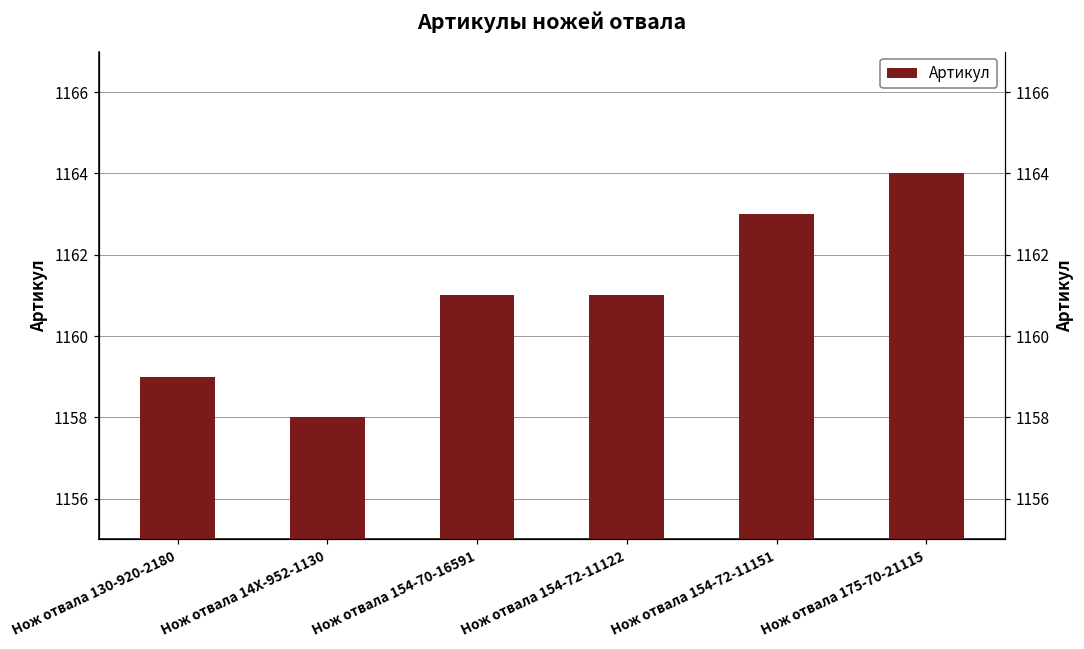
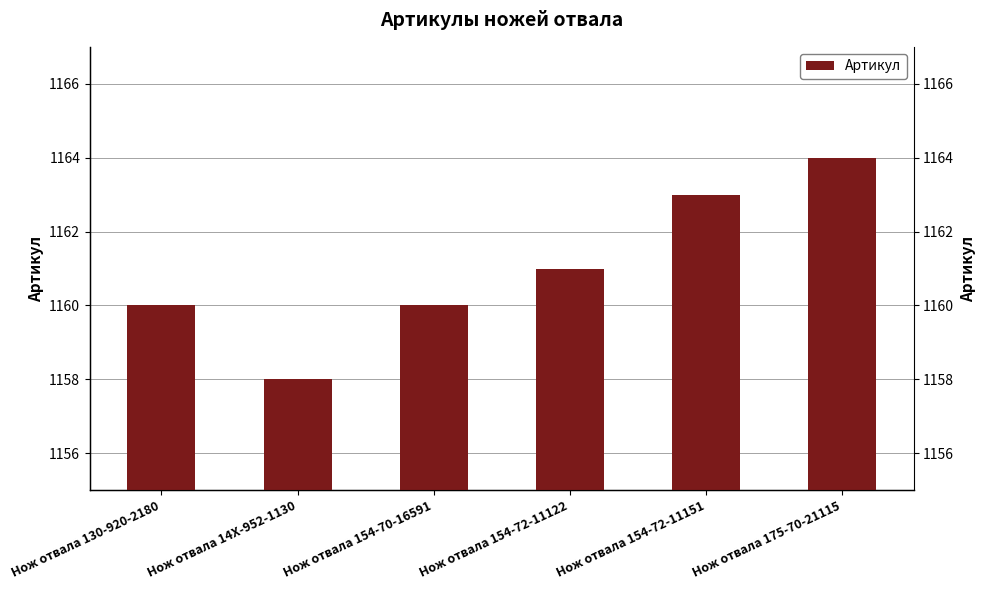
  {
-   "Нож отвала 130-920-2180": 1159,
+   "Нож отвала 130-920-2180": 1160,
    "Нож отвала 14X-952-1130": 1158,
-   "Нож отвала 154-70-16591": 1161,
+   "Нож отвала 154-70-16591": 1160,
    "Нож отвала 154-72-11122": 1161,
    "Нож отвала 154-72-11151": 1163,
    "Нож отвала 175-70-21115": 1164
  }
